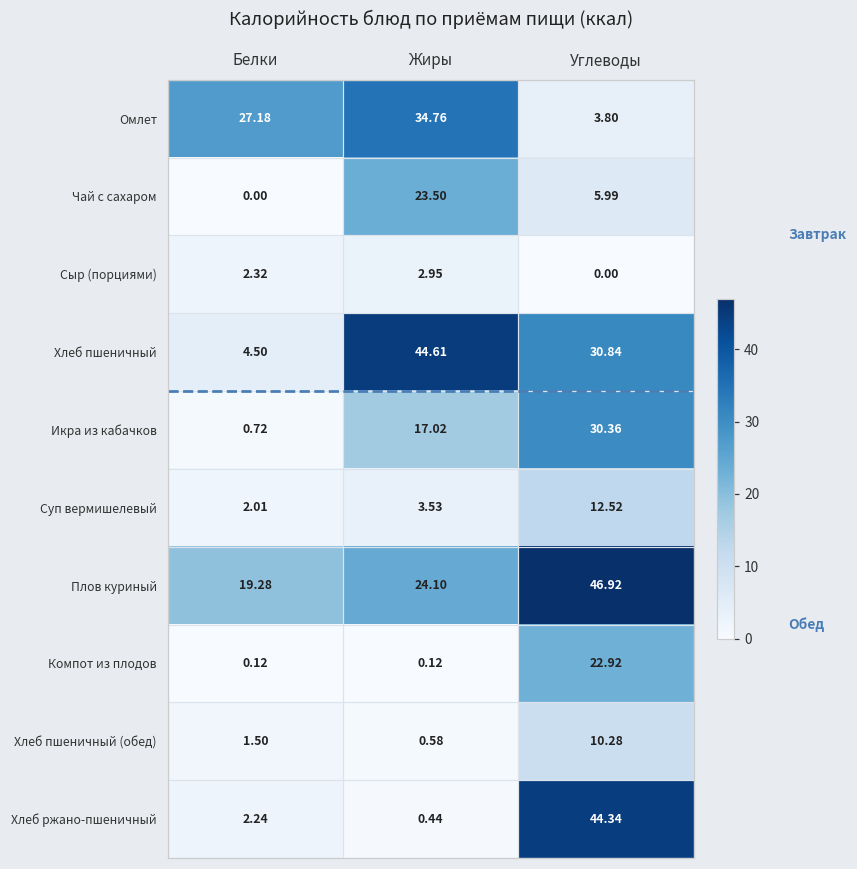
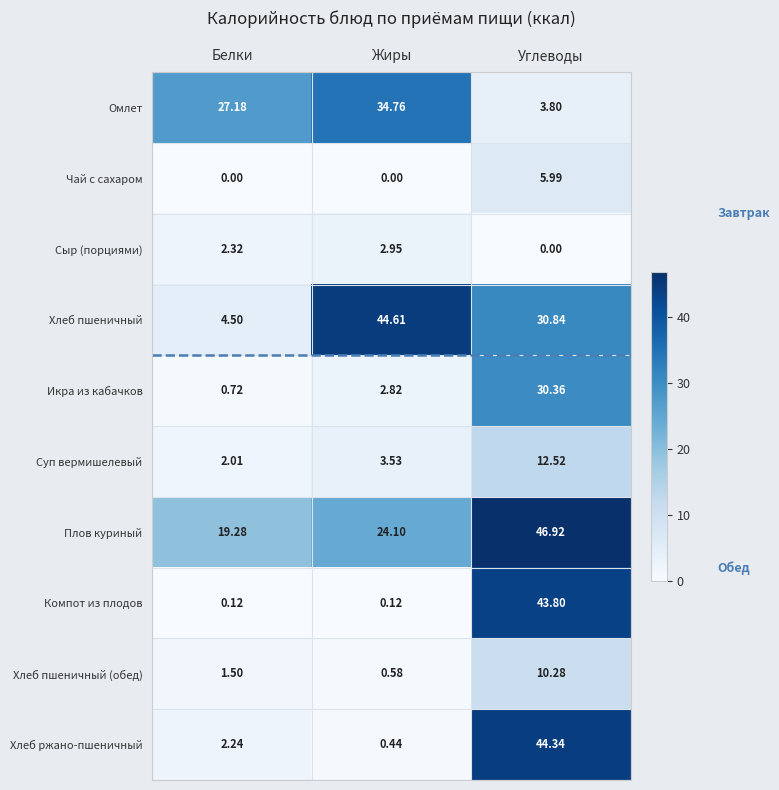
  {
    "Омлет": {
      "Белки": 27.18,
      "Жиры": 34.76,
      "Углеводы": 3.80
    },
    "Чай с сахаром": {
      "Белки": 0.00,
-     "Жиры": 23.50,
+     "Жиры": 0.00,
      "Углеводы": 5.99
    },
    "Сыр (порциями)": {
      "Белки": 2.32,
      "Жиры": 2.95,
      "Углеводы": 0.00
    },
    "Хлеб пшеничный": {
      "Белки": 4.50,
      "Жиры": 44.61,
      "Углеводы": 30.84
    },
    "Икра из кабачков": {
      "Белки": 0.72,
-     "Жиры": 17.02,
+     "Жиры": 2.82,
      "Углеводы": 30.36
    },
    "Суп вермишелевый": {
      "Белки": 2.01,
      "Жиры": 3.53,
      "Углеводы": 12.52
    },
    "Плов куриный": {
      "Белки": 19.28,
      "Жиры": 24.10,
      "Углеводы": 46.92
    },
    "Компот из плодов": {
      "Белки": 0.12,
      "Жиры": 0.12,
-     "Углеводы": 22.92
+     "Углеводы": 43.80
    },
    "Хлеб пшеничный (обед)": {
      "Белки": 1.50,
      "Жиры": 0.58,
      "Углеводы": 10.28
    },
    "Хлеб ржано-пшеничный": {
      "Белки": 2.24,
      "Жиры": 0.44,
      "Углеводы": 44.34
    }
  }
